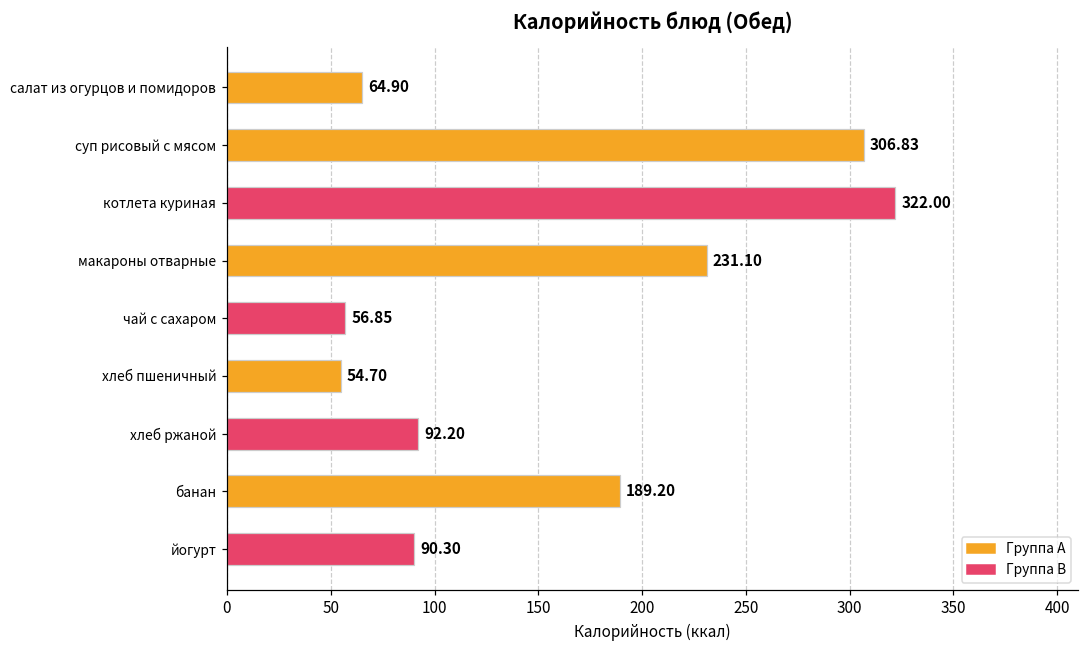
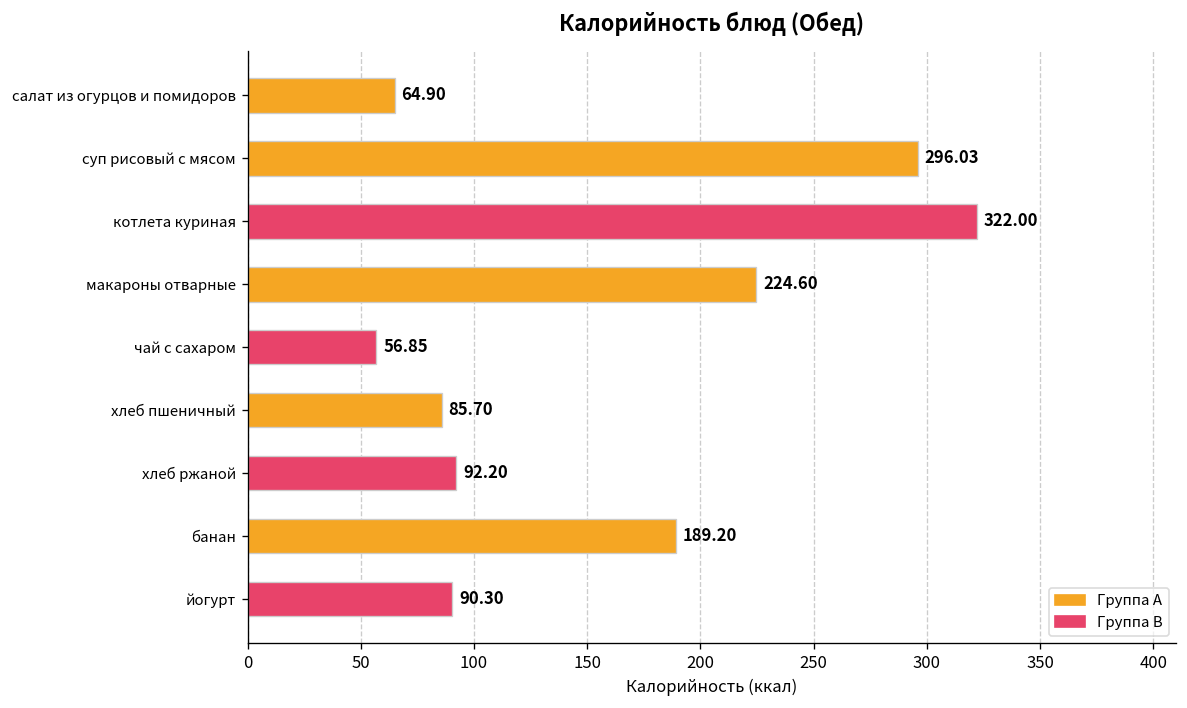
  {
    "салат из огурцов и помидоров": 64.90,
-   "суп рисовый с мясом": 306.83,
+   "суп рисовый с мясом": 296.03,
    "котлета куриная": 322.00,
-   "макароны отварные": 231.10,
+   "макароны отварные": 224.60,
    "чай с сахаром": 56.85,
-   "хлеб пшеничный": 54.70,
+   "хлеб пшеничный": 85.70,
    "хлеб ржаной": 92.20,
    "банан": 189.20,
    "йогурт": 90.30
  }
